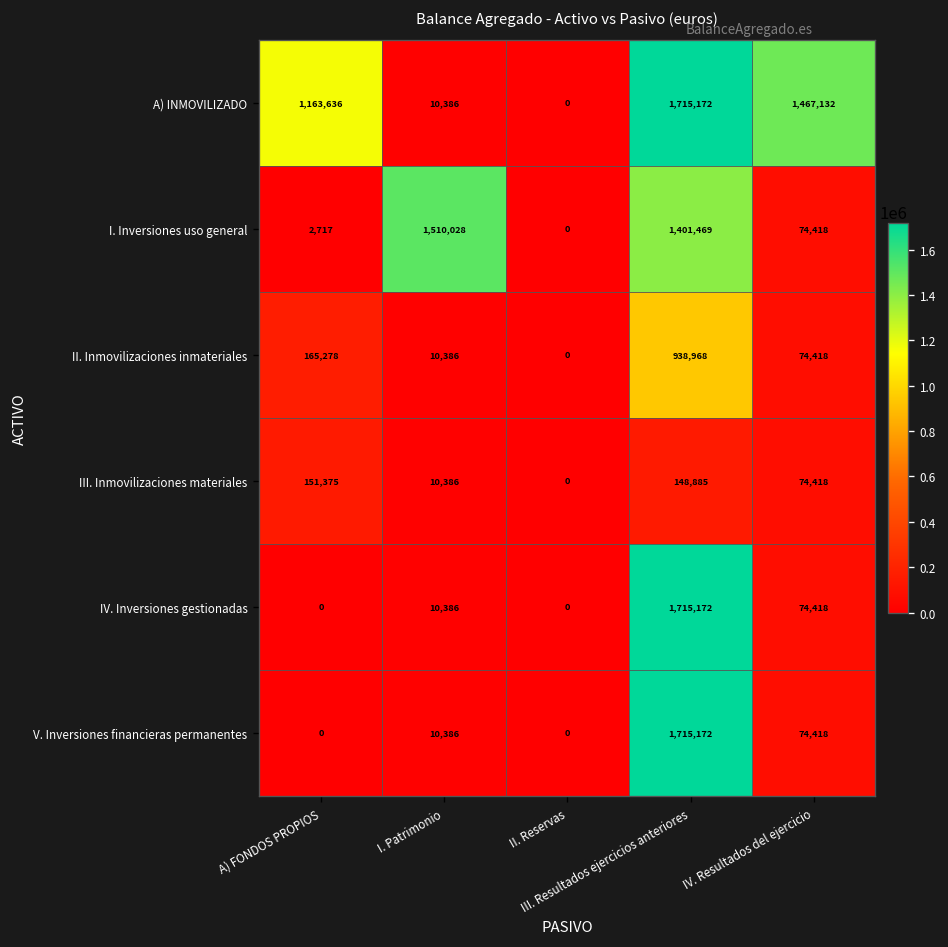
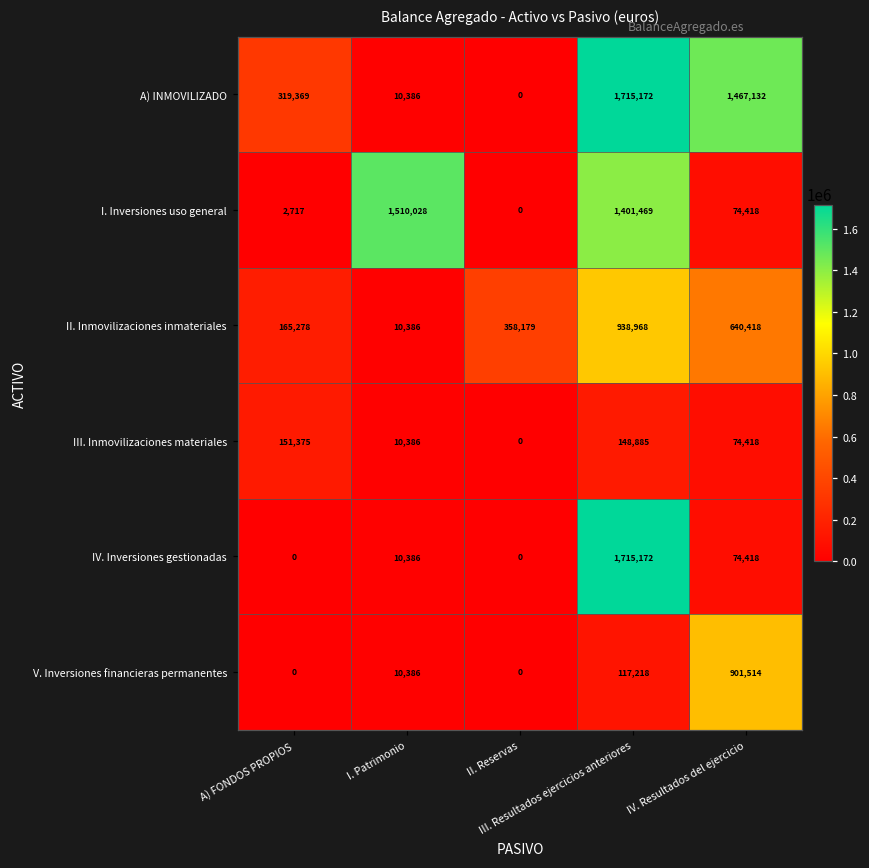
  {
    "A) INMOVILIZADO": {
-     "A) FONDOS PROPIOS": "1,163,636",
+     "A) FONDOS PROPIOS": "319,369",
      "I. Patrimonio": "10,386",
      "II. Reservas": "0",
      "III. Resultados ejercicios anteriores": "1,715,172",
      "IV. Resultados del ejercicio": "1,467,132"
    },
    "I. Inversiones uso general": {
      "A) FONDOS PROPIOS": "2,717",
      "I. Patrimonio": "1,510,028",
      "II. Reservas": "0",
      "III. Resultados ejercicios anteriores": "1,401,469",
      "IV. Resultados del ejercicio": "74,418"
    },
    "II. Inmovilizaciones inmateriales": {
      "A) FONDOS PROPIOS": "165,278",
      "I. Patrimonio": "10,386",
-     "II. Reservas": "0",
+     "II. Reservas": "358,179",
      "III. Resultados ejercicios anteriores": "938,968",
-     "IV. Resultados del ejercicio": "74,418"
+     "IV. Resultados del ejercicio": "640,418"
    },
    "III. Inmovilizaciones materiales": {
      "A) FONDOS PROPIOS": "151,375",
      "I. Patrimonio": "10,386",
      "II. Reservas": "0",
      "III. Resultados ejercicios anteriores": "148,885",
      "IV. Resultados del ejercicio": "74,418"
    },
    "IV. Inversiones gestionadas": {
      "A) FONDOS PROPIOS": "0",
      "I. Patrimonio": "10,386",
      "II. Reservas": "0",
      "III. Resultados ejercicios anteriores": "1,715,172",
      "IV. Resultados del ejercicio": "74,418"
    },
    "V. Inversiones financieras permanentes": {
      "A) FONDOS PROPIOS": "0",
      "I. Patrimonio": "10,386",
      "II. Reservas": "0",
-     "III. Resultados ejercicios anteriores": "1,715,172",
-     "IV. Resultados del ejercicio": "74,418"
+     "III. Resultados ejercicios anteriores": "117,218",
+     "IV. Resultados del ejercicio": "901,514"
    }
  }
